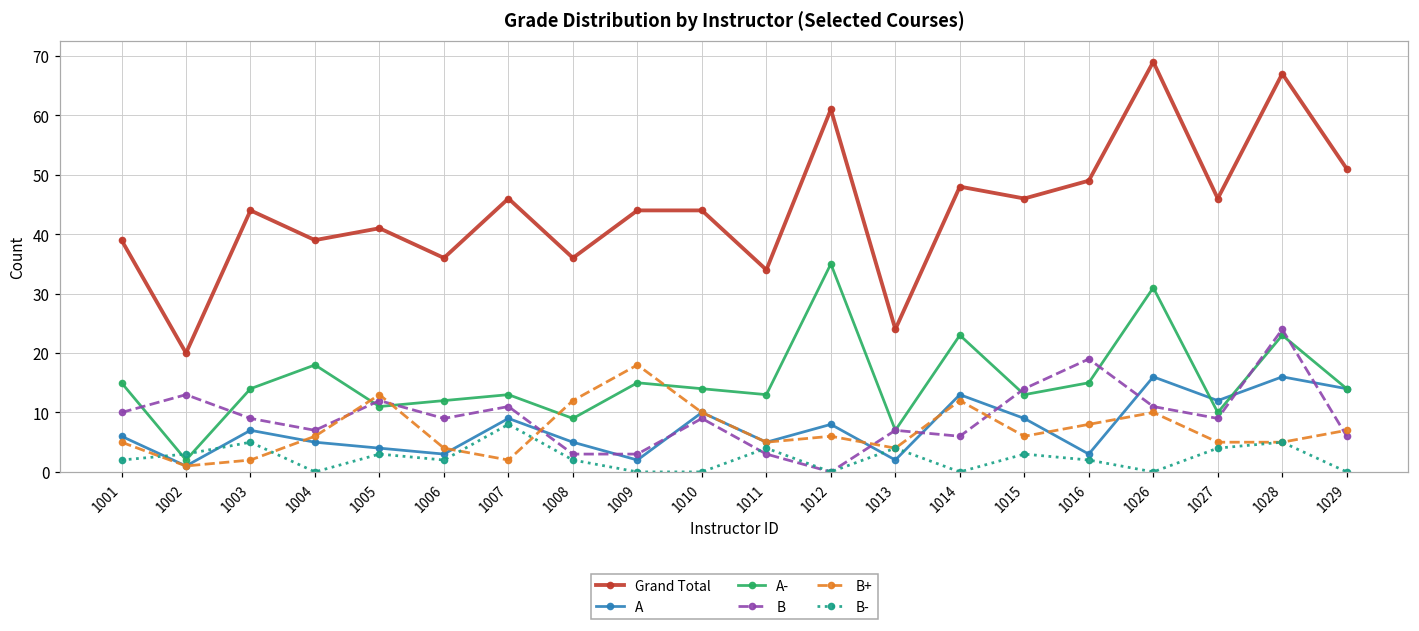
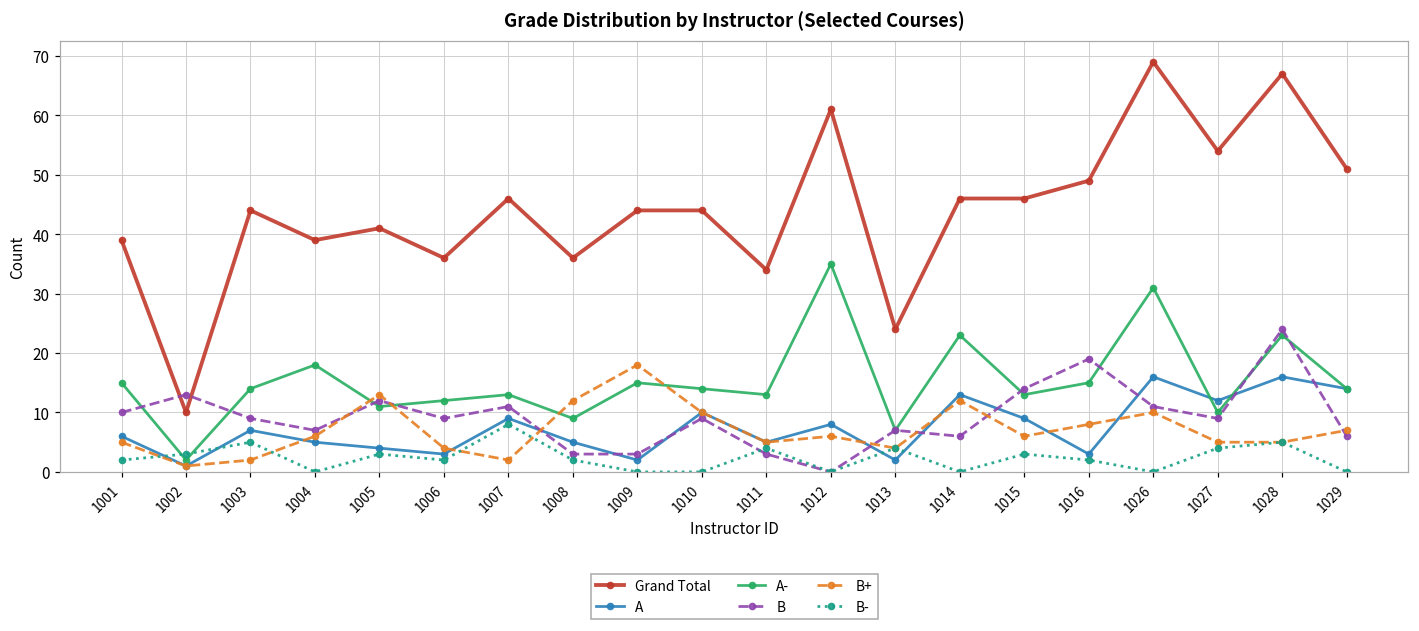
  {
    "Grand Total": {
      "1001": 39,
-     "1002": 20,
+     "1002": 10,
      "1003": 44,
      "1004": 39,
      "1005": 41,
      "1006": 36,
      "1007": 46,
      "1008": 36,
      "1009": 44,
      "1010": 44,
      "1011": 34,
      "1012": 61,
      "1013": 24,
-     "1014": 48,
+     "1014": 46,
      "1015": 46,
      "1016": 49,
      "1026": 69,
-     "1027": 46,
+     "1027": 54,
      "1028": 67,
      "1029": 51
    },
    "A": {
      "1001": 6,
      "1003": 7,
      "1004": 5,
      "1005": 4,
      "1006": 3,
      "1007": 9,
      "1008": 5,
      "1009": 2,
      "1012": 8,
      "1013": 2,
      "1014": 13,
      "1015": 9,
      "1016": 3,
      "1026": 16,
      "1027": 12,
      "1028": 16
    },
    "B": {
      "1001": 10,
      "1002": 13,
      "1003": 9,
      "1004": 7,
      "1005": 12,
      "1006": 9,
      "1007": 11,
      "1008": 3,
      "1009": 3,
      "1010": 9,
      "1011": 3,
      "1014": 6,
      "1015": 14,
      "1016": 19,
      "1026": 11,
      "1027": 9,
      "1028": 24,
      "1029": 6
    },
    "B+": {
      "1001": 5,
      "1003": 2,
      "1004": 6,
      "1005": 13,
      "1006": 4,
      "1007": 2,
      "1008": 12,
      "1009": 18,
      "1012": 6,
      "1014": 12,
      "1015": 6,
      "1016": 8,
      "1026": 10,
      "1027": 5,
      "1029": 7
    }
  }
